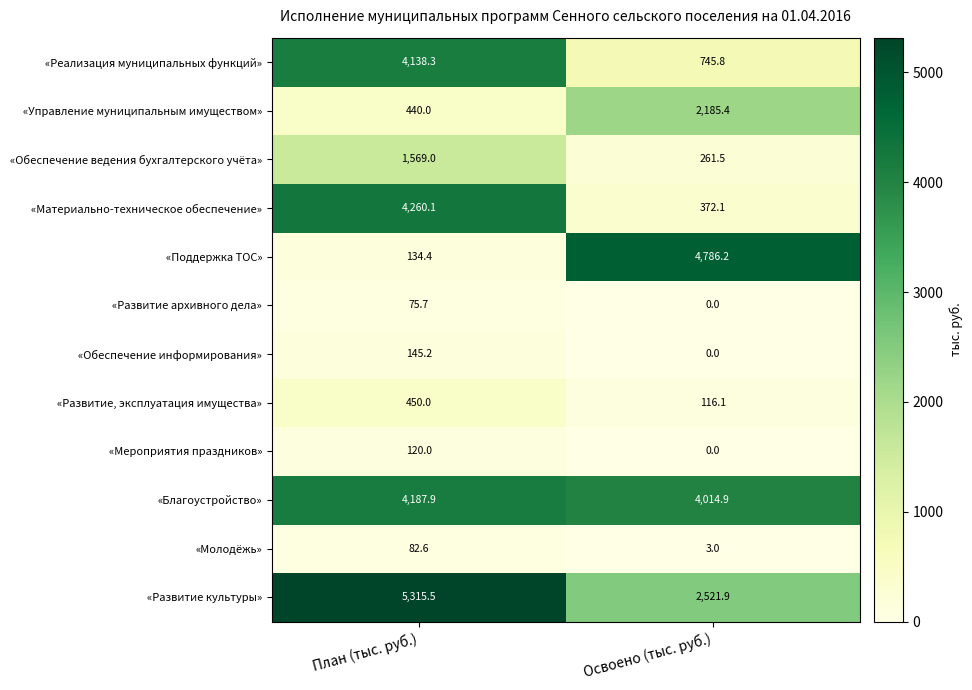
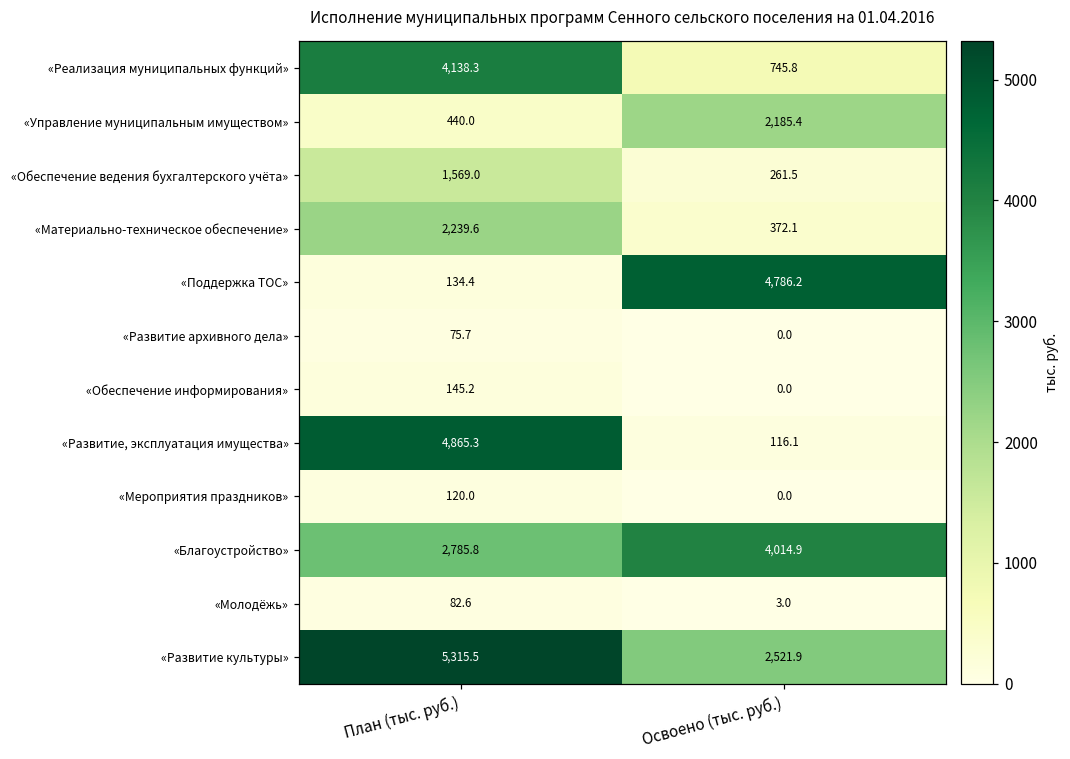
  {
    "«Реализация муниципальных функций»": {
      "План (тыс. руб.)": "4,138.3",
      "Освоено (тыс. руб.)": "745.8"
    },
    "«Управление муниципальным имуществом»": {
      "План (тыс. руб.)": "440.0",
      "Освоено (тыс. руб.)": "2,185.4"
    },
    "«Обеспечение ведения бухгалтерского учёта»": {
      "План (тыс. руб.)": "1,569.0",
      "Освоено (тыс. руб.)": "261.5"
    },
    "«Материально-техническое обеспечение»": {
-     "План (тыс. руб.)": "4,260.1",
+     "План (тыс. руб.)": "2,239.6",
      "Освоено (тыс. руб.)": "372.1"
    },
    "«Поддержка ТОС»": {
      "План (тыс. руб.)": "134.4",
      "Освоено (тыс. руб.)": "4,786.2"
    },
    "«Развитие архивного дела»": {
      "План (тыс. руб.)": "75.7",
      "Освоено (тыс. руб.)": "0.0"
    },
    "«Обеспечение информирования»": {
      "План (тыс. руб.)": "145.2",
      "Освоено (тыс. руб.)": "0.0"
    },
    "«Развитие, эксплуатация имущества»": {
-     "План (тыс. руб.)": "450.0",
+     "План (тыс. руб.)": "4,865.3",
      "Освоено (тыс. руб.)": "116.1"
    },
    "«Мероприятия праздников»": {
      "План (тыс. руб.)": "120.0",
      "Освоено (тыс. руб.)": "0.0"
    },
    "«Благоустройство»": {
-     "План (тыс. руб.)": "4,187.9",
+     "План (тыс. руб.)": "2,785.8",
      "Освоено (тыс. руб.)": "4,014.9"
    },
    "«Молодёжь»": {
      "План (тыс. руб.)": "82.6",
      "Освоено (тыс. руб.)": "3.0"
    },
    "«Развитие культуры»": {
      "План (тыс. руб.)": "5,315.5",
      "Освоено (тыс. руб.)": "2,521.9"
    }
  }
